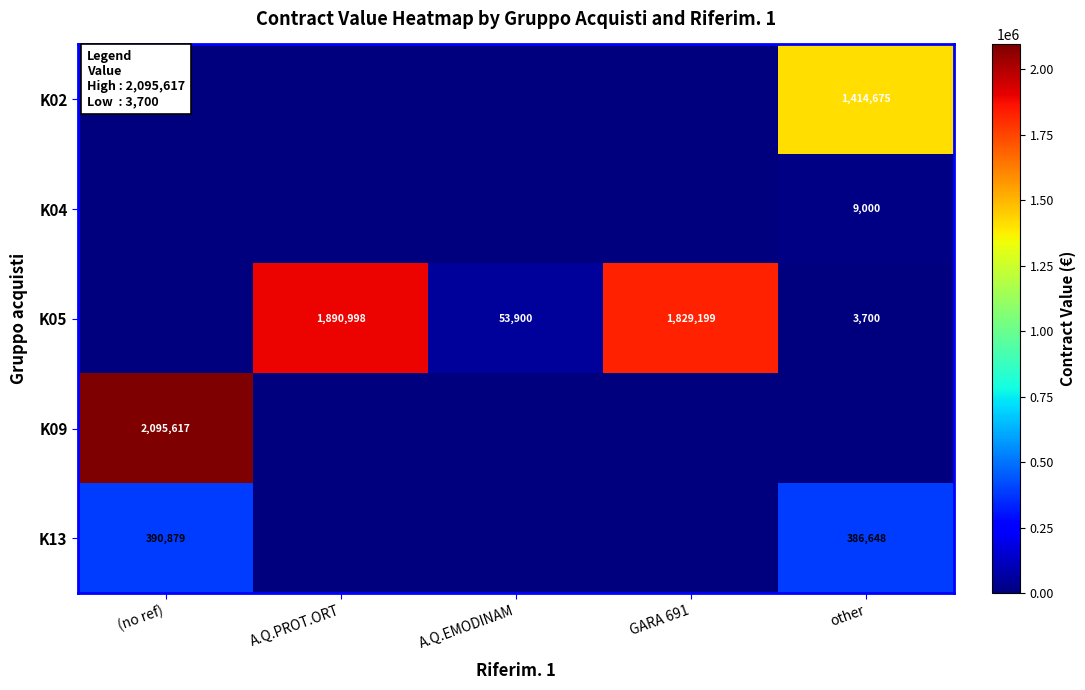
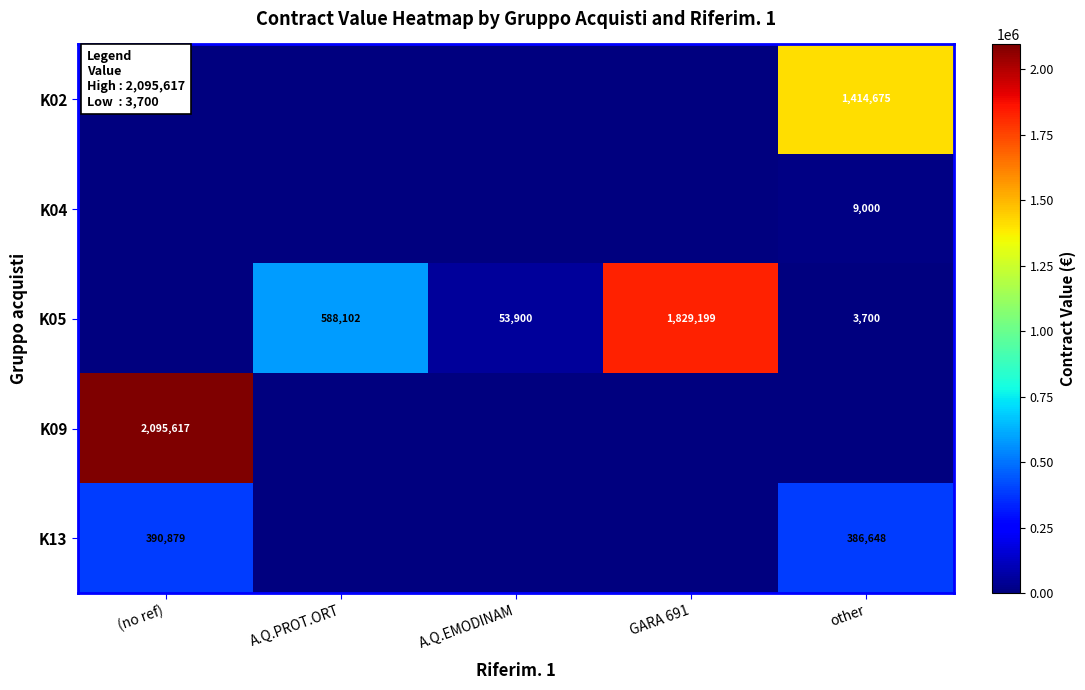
  {
    "K02": {
      "other": "1,414,675"
    },
    "K04": {
      "other": "9,000"
    },
    "K05": {
-     "A.Q.PROT.ORT": "1,890,998",
+     "A.Q.PROT.ORT": "588,102",
      "A.Q.EMODINAM": "53,900",
      "GARA 691": "1,829,199",
      "other": "3,700"
    },
    "K09": {
      "(no ref)": "2,095,617"
    },
    "K13": {
      "(no ref)": "390,879",
      "other": "386,648"
    }
  }
